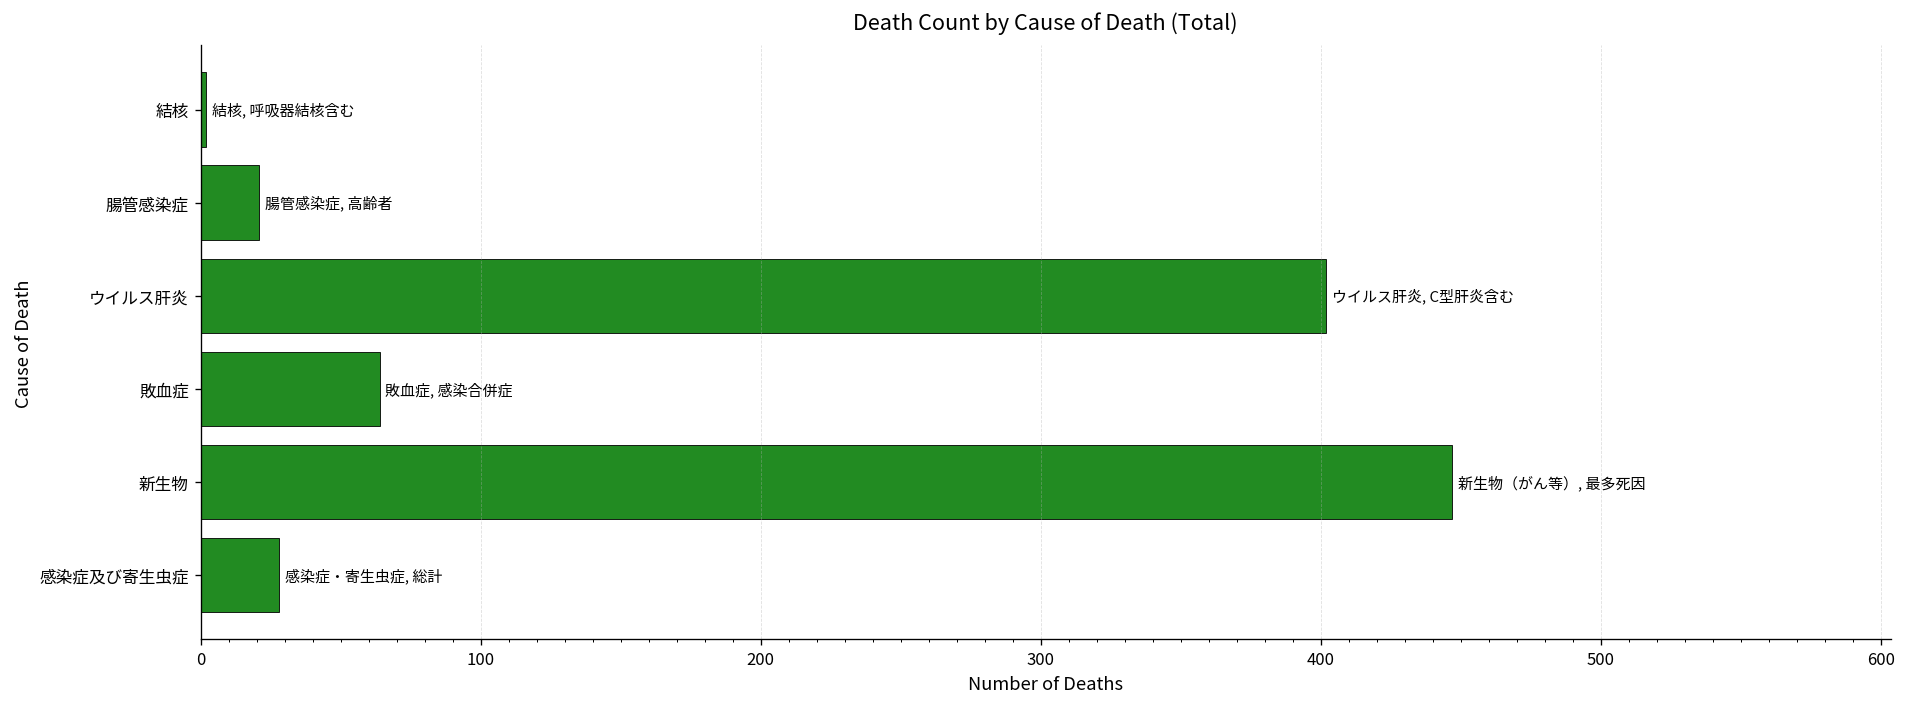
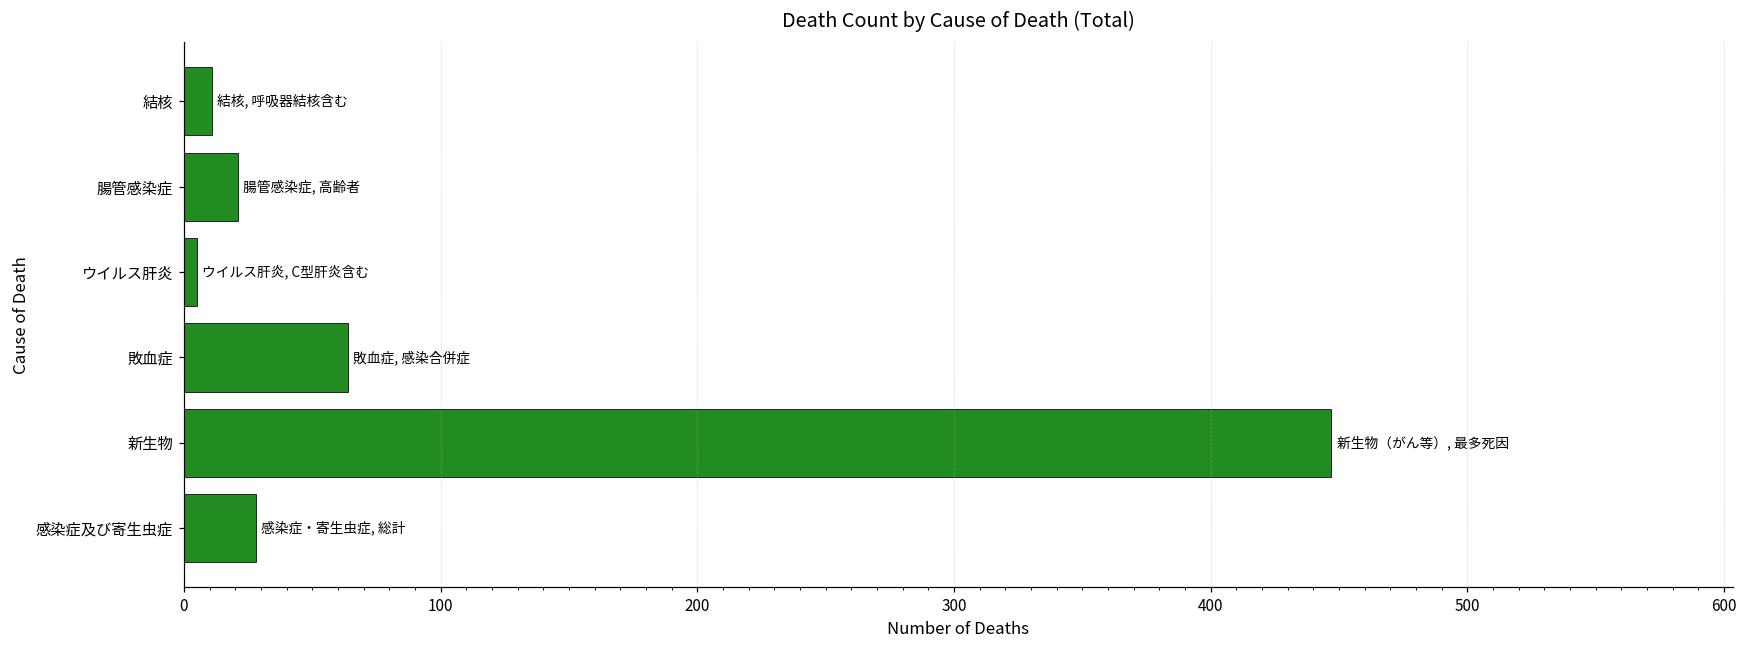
  {
-   "結核": 2,
+   "結核": 11,
    "腸管感染症": 21,
-   "ウイルス肝炎": 402,
+   "ウイルス肝炎": 5,
    "敗血症": 64,
    "新生物": 447,
    "感染症及び寄生虫症": 28
  }
